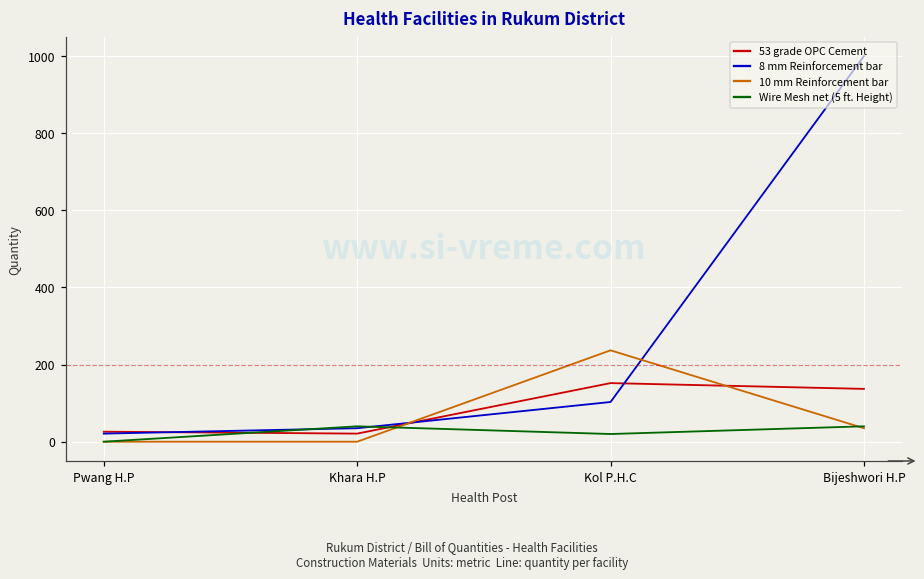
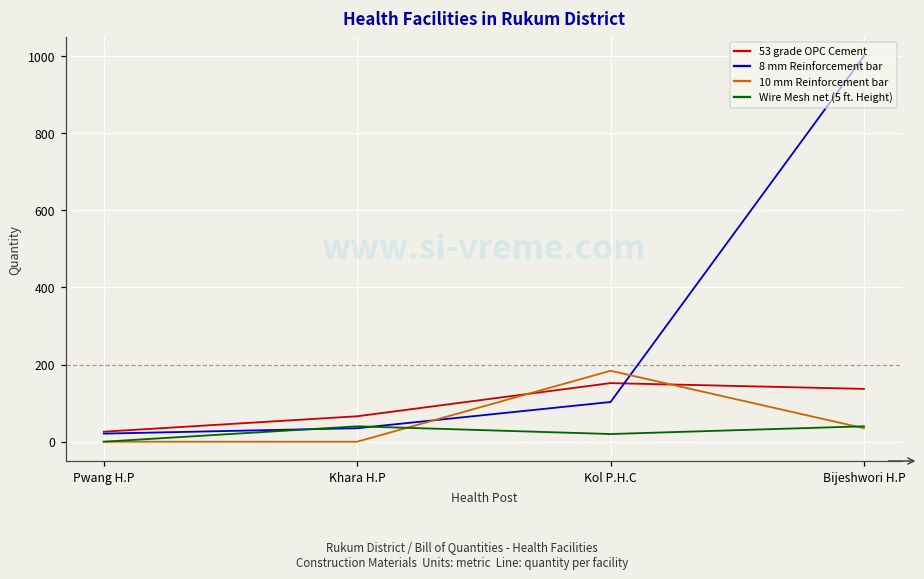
  {
    "53 grade OPC Cement": {
-     "Khara H.P": 20,
+     "Khara H.P": 70,
      "Kol P.H.C": 150,
      "Bijeshwori H.P": 140
    },
    "8 mm Reinforcement bar": {
      "Kol P.H.C": 100
    },
    "10 mm Reinforcement bar": {
      "Khara H.P": 0,
-     "Kol P.H.C": 240
+     "Kol P.H.C": 180
    },
    "Wire Mesh net (5 ft. Height)": {
      "Kol P.H.C": 20
    }
  }
